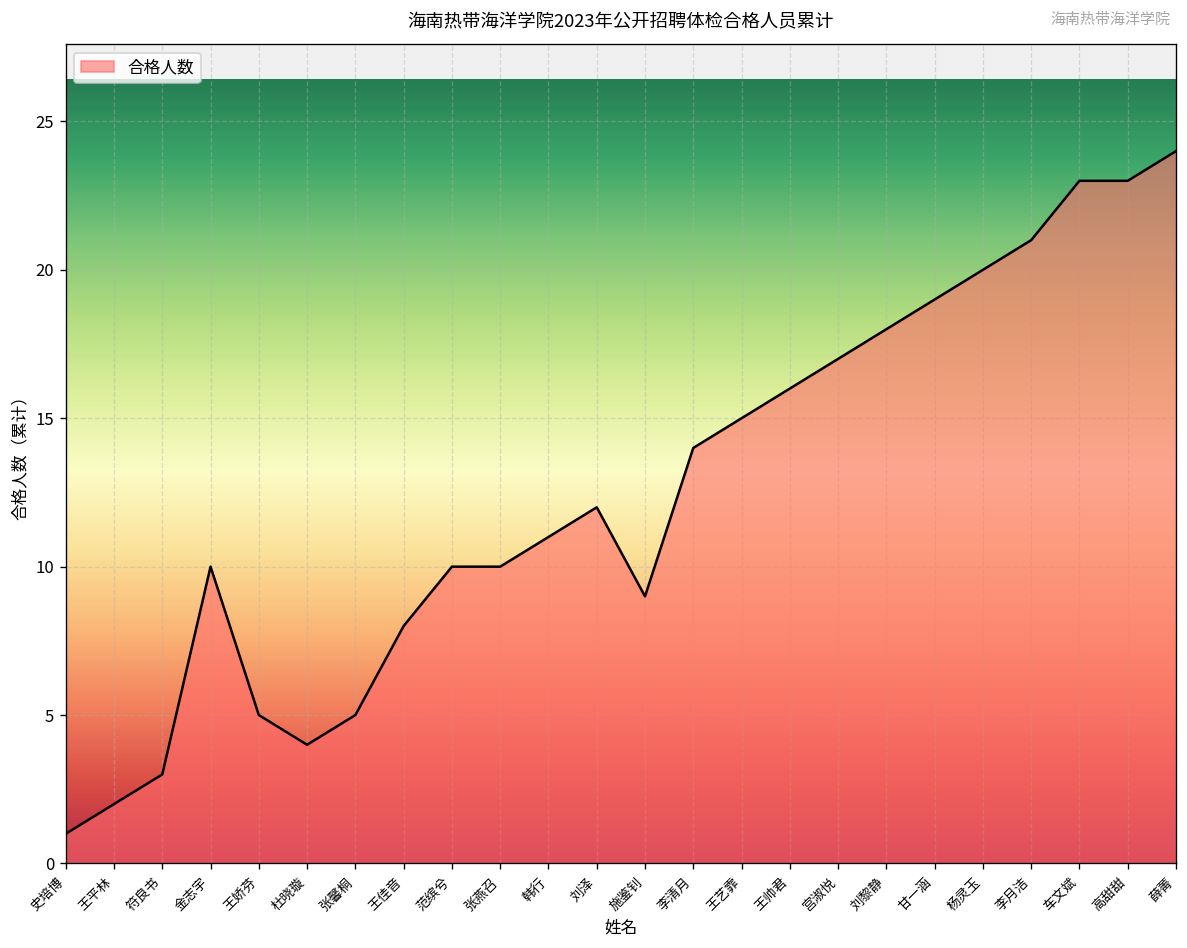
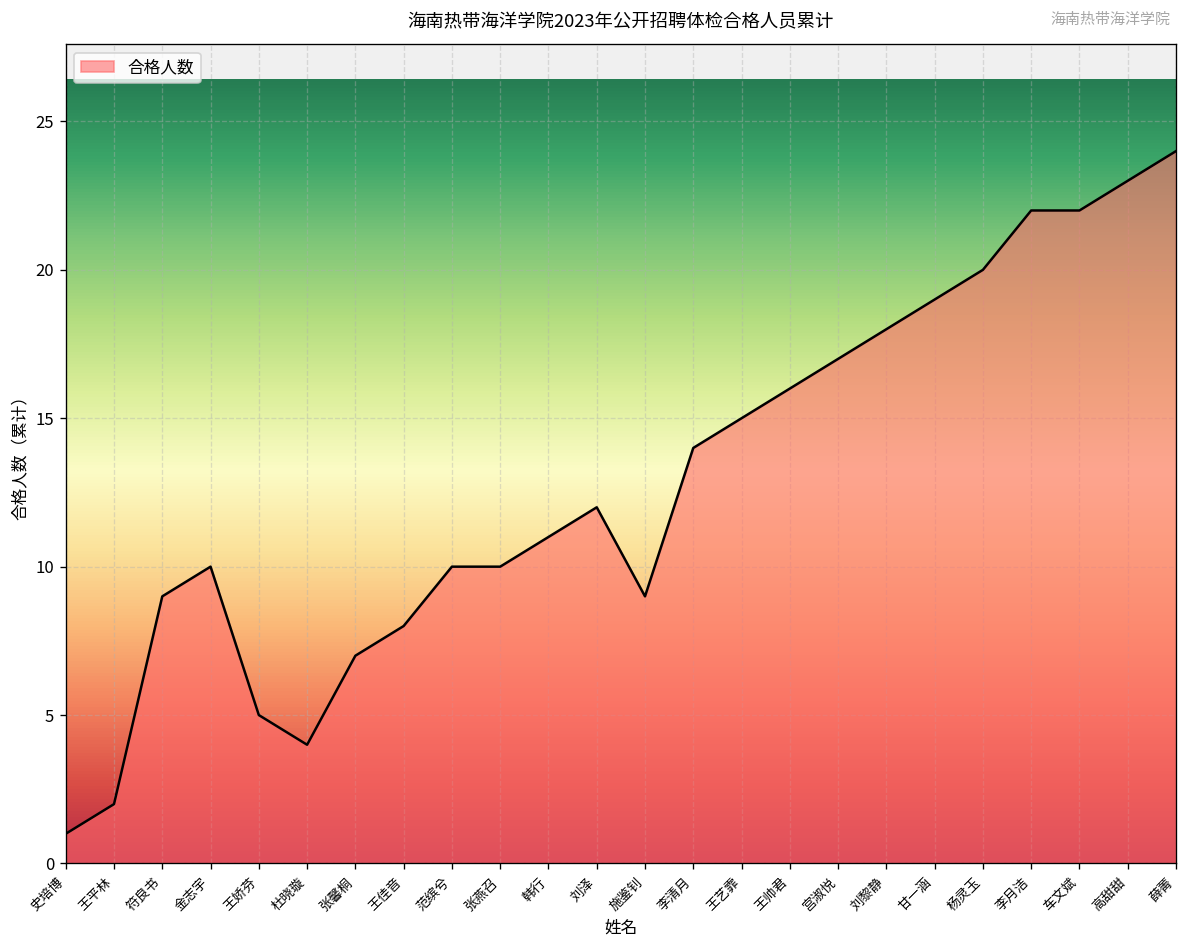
  {
    "史培博": 1,
    "王平林": 2,
-   "符良书": 3,
+   "符良书": 9,
    "金志宇": 10,
    "王娇芬": 5,
    "杜晓璇": 4,
-   "张馨桐": 5,
+   "张馨桐": 7,
    "王佳音": 8,
    "范缤兮": 10,
    "张燕召": 10,
    "韩行": 11,
    "刘泽": 12,
    "施鉴钊": 9,
    "李清月": 14,
    "王艺霏": 15,
    "王帅君": 16,
    "宫淑悦": 17,
    "刘黎静": 18,
    "甘一涵": 19,
    "杨灵玉": 20,
-   "李月洁": 21,
-   "车文斌": 23,
+   "李月洁": 22,
+   "车文斌": 22,
    "高甜甜": 23,
    "薛菁": 24
  }
